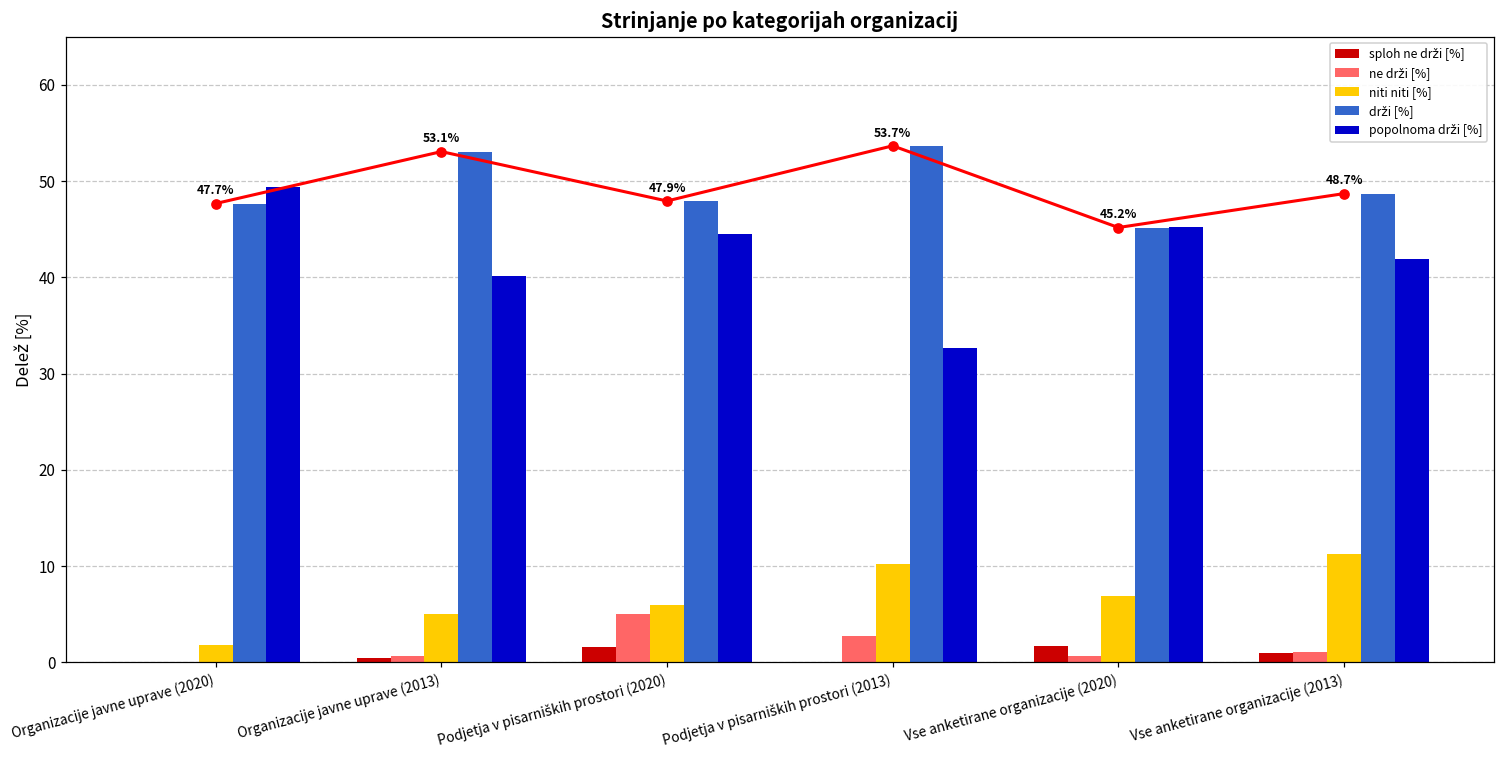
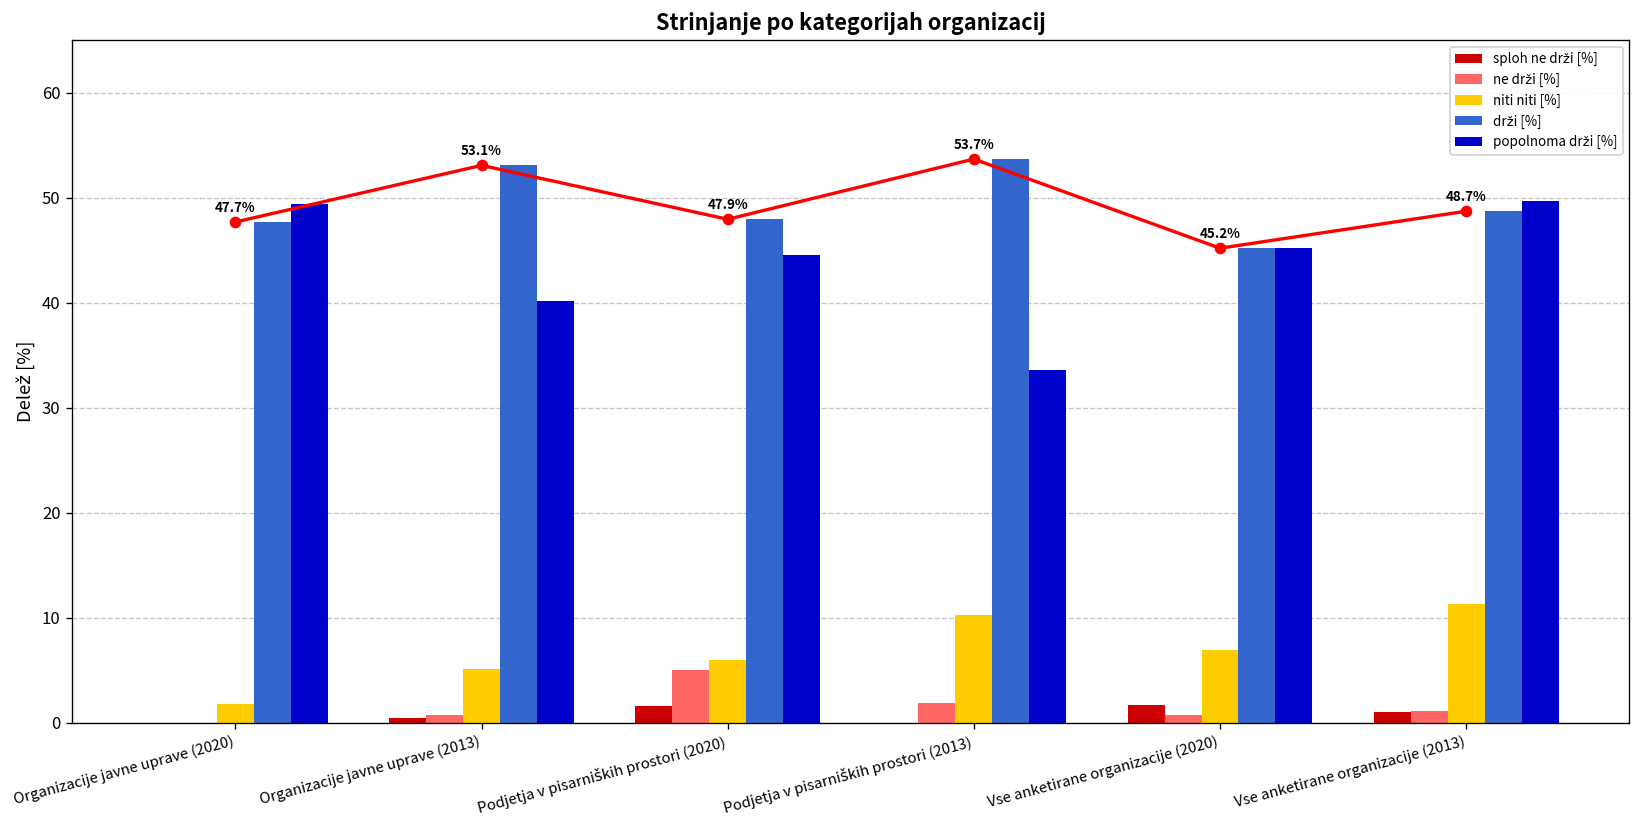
  {
    "ne drži [%]": {
      "Organizacije javne uprave (2020)": 0,
      "Organizacije javne uprave (2013)": 1,
      "Podjetja v pisarniških prostori (2020)": 5,
-     "Podjetja v pisarniških prostori (2013)": 3,
+     "Podjetja v pisarniških prostori (2013)": 2,
      "Vse anketirane organizacije (2020)": 1,
      "Vse anketirane organizacije (2013)": 1
    },
    "niti niti [%]": {
      "Organizacije javne uprave (2020)": 2,
      "Organizacije javne uprave (2013)": 5,
      "Podjetja v pisarniških prostori (2020)": 6,
      "Podjetja v pisarniških prostori (2013)": 10,
      "Vse anketirane organizacije (2020)": 7,
      "Vse anketirane organizacije (2013)": 11
    },
    "popolnoma drži [%]": {
      "Organizacije javne uprave (2020)": 49,
      "Organizacije javne uprave (2013)": 40,
      "Podjetja v pisarniških prostori (2020)": 45,
-     "Podjetja v pisarniških prostori (2013)": 33,
+     "Podjetja v pisarniških prostori (2013)": 34,
      "Vse anketirane organizacije (2020)": 45,
-     "Vse anketirane organizacije (2013)": 42
+     "Vse anketirane organizacije (2013)": 50
    }
  }
